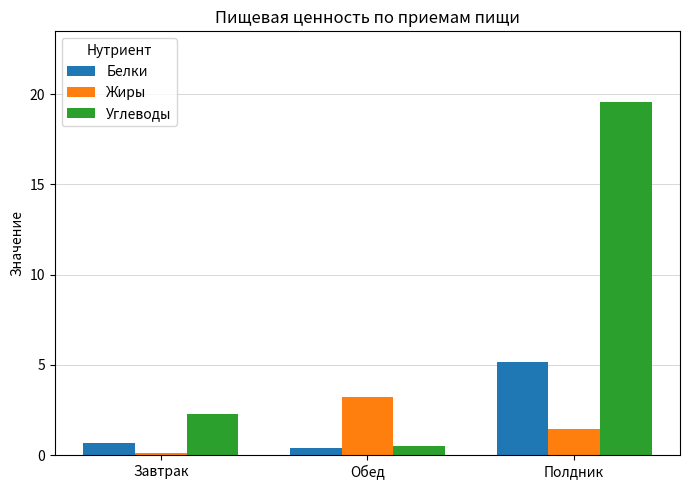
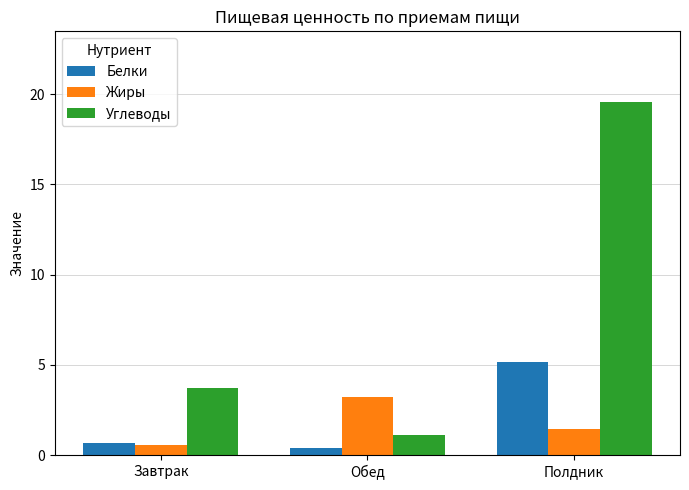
  {
    "Белки": {
      "Завтрак": 0.7,
      "Обед": 0.4,
      "Полдник": 5.2
    },
    "Жиры": {
-     "Завтрак": 0.1,
+     "Завтрак": 0.6,
      "Обед": 3.2,
      "Полдник": 1.5
    },
    "Углеводы": {
-     "Завтрак": 2.3,
-     "Обед": 0.5,
+     "Завтрак": 3.7,
+     "Обед": 1.1,
      "Полдник": 19.6
    }
  }
